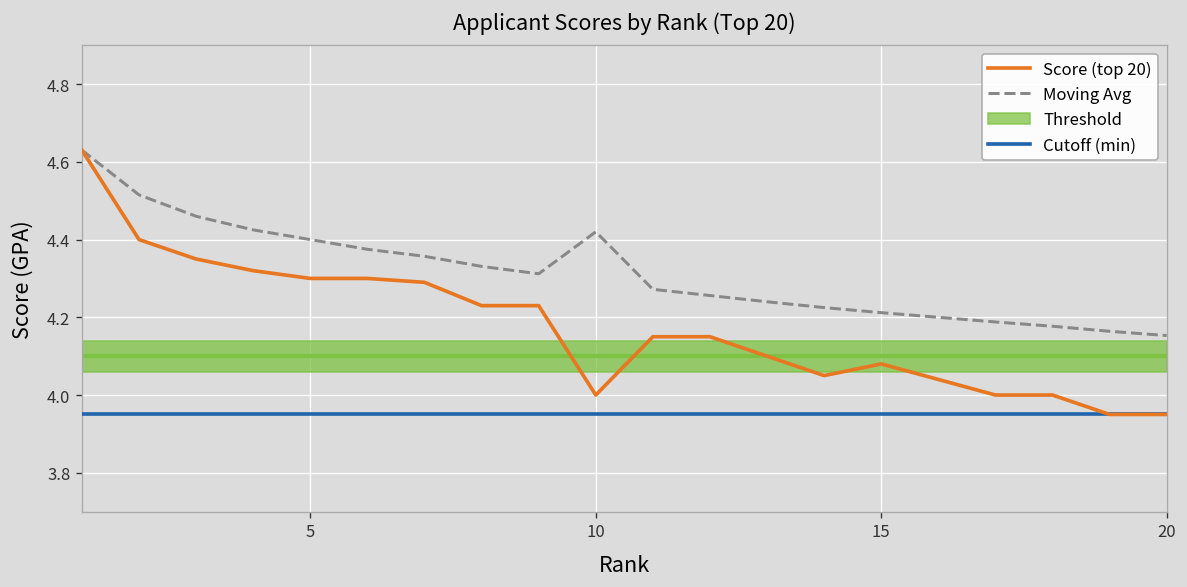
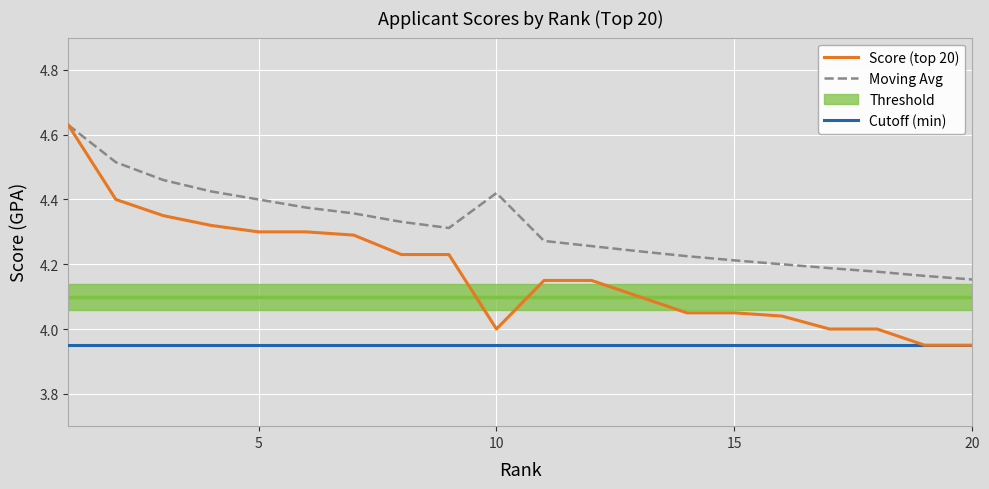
  {
    "Score (top 20)": {
      "5": 4.30,
      "10": 4.00,
-     "15": 4.08
+     "15": 4.05
    },
    "Moving Avg": {
      "5": 4.40,
      "10": 4.42,
      "15": 4.21,
      "20": 4.15
    },
    "Cutoff (min)": {
      "5": 3.95,
      "10": 3.95,
      "15": 3.95
    }
  }
